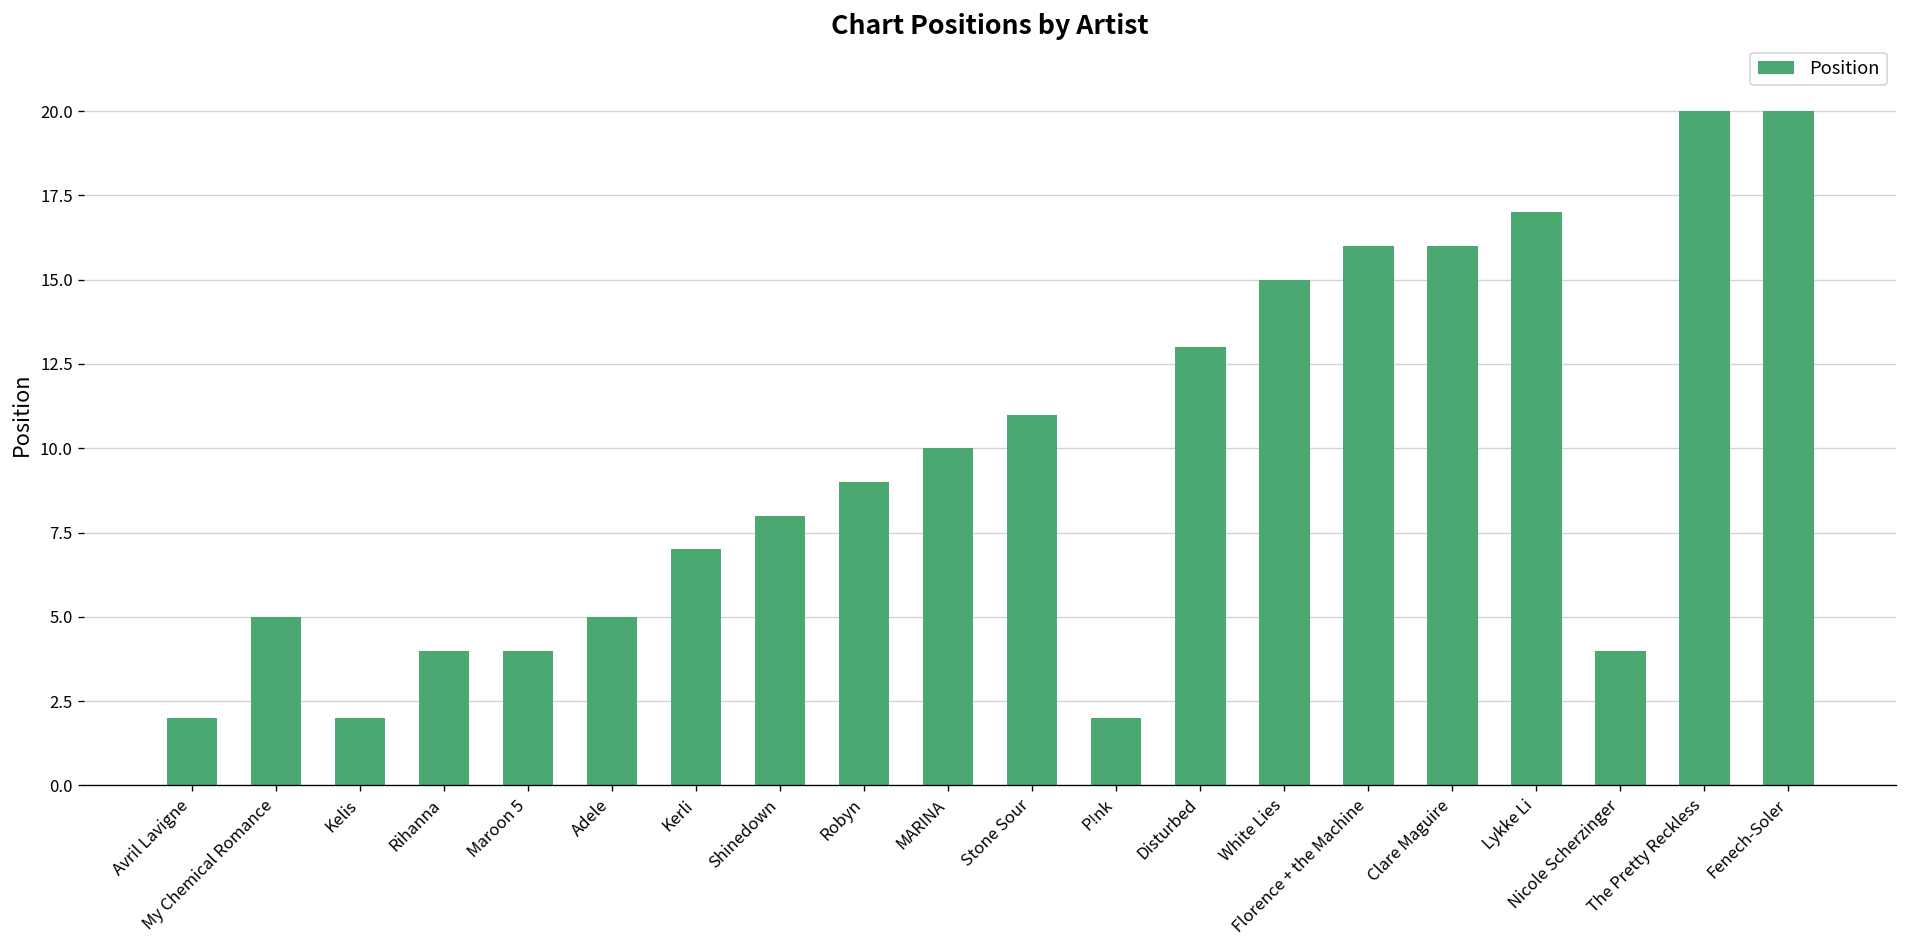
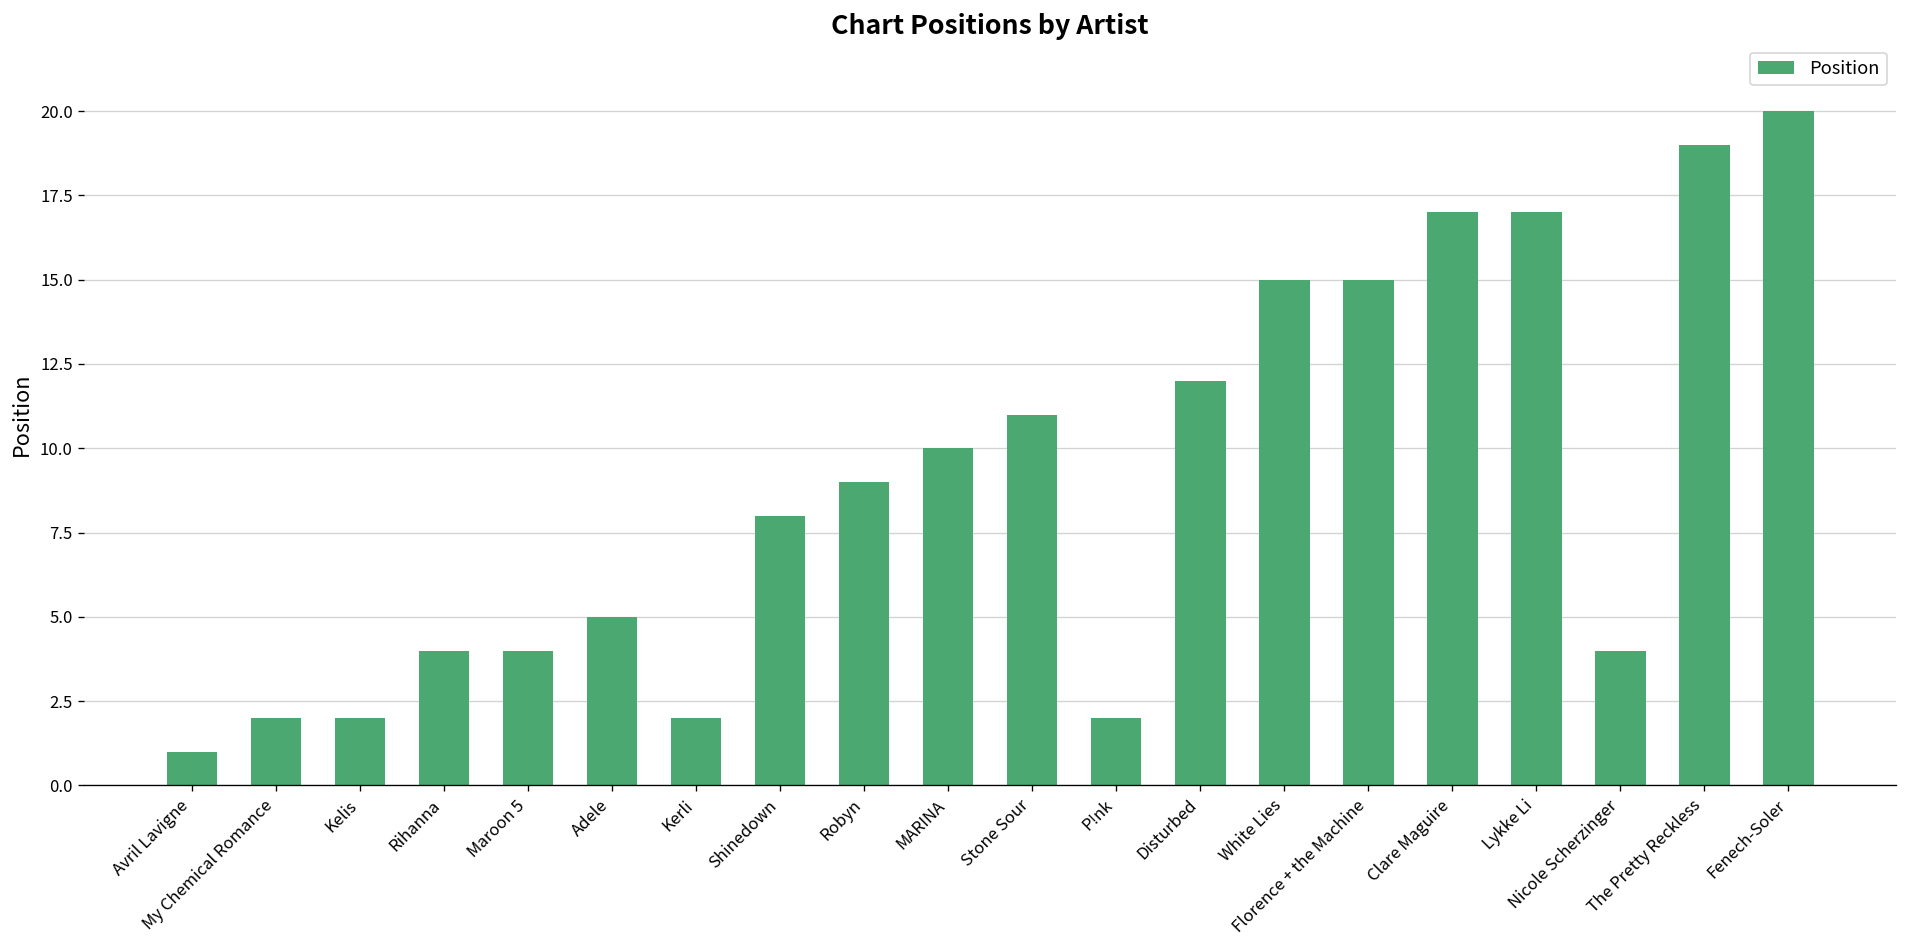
  {
-   "Avril Lavigne": 2,
-   "My Chemical Romance": 5,
+   "Avril Lavigne": 1,
+   "My Chemical Romance": 2,
    "Kelis": 2,
    "Rihanna": 4,
    "Maroon 5": 4,
    "Adele": 5,
-   "Kerli": 7,
+   "Kerli": 2,
    "Shinedown": 8,
    "Robyn": 9,
    "MARINA": 10,
    "Stone Sour": 11,
    "P!nk": 2,
-   "Disturbed": 13,
+   "Disturbed": 12,
    "White Lies": 15,
-   "Florence + the Machine": 16,
-   "Clare Maguire": 16,
+   "Florence + the Machine": 15,
+   "Clare Maguire": 17,
    "Lykke Li": 17,
    "Nicole Scherzinger": 4,
-   "The Pretty Reckless": 20,
+   "The Pretty Reckless": 19,
    "Fenech-Soler": 20
  }
